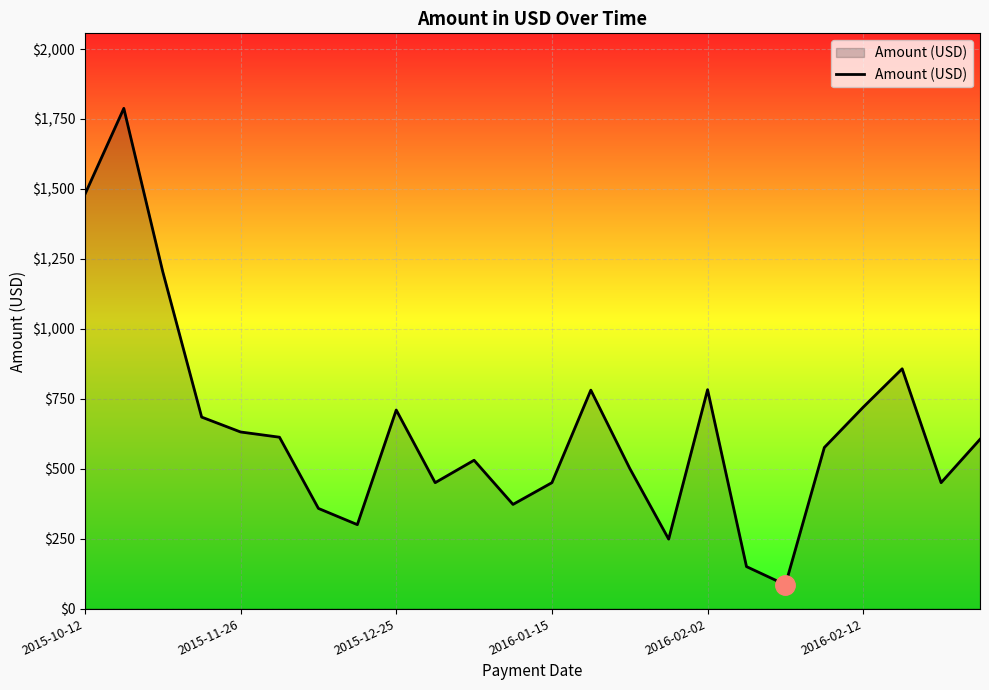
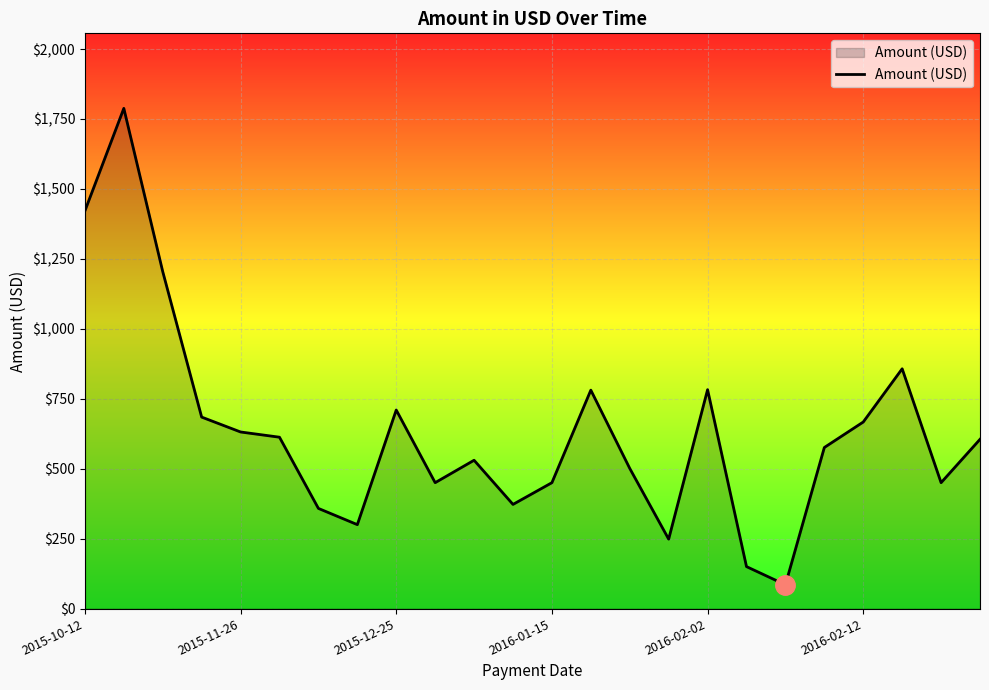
  {
    "Amount (USD)": {
-     "2015-10-12": "$1,480",
+     "2015-10-12": "$1,420",
      "2015-11-26": "$630",
      "2015-12-25": "$710",
      "2016-01-15": "$450",
      "2016-02-02": "$780",
-     "2016-02-12": "$720"
+     "2016-02-12": "$670"
    }
  }
